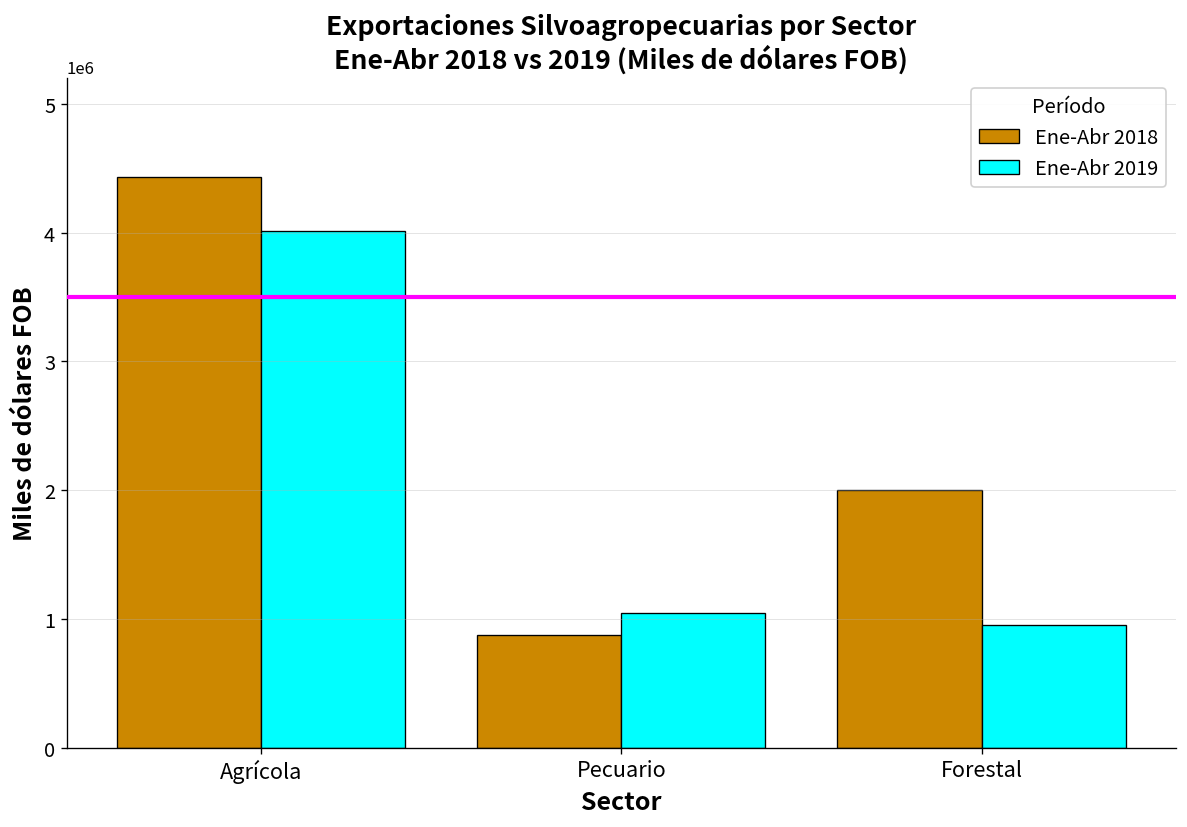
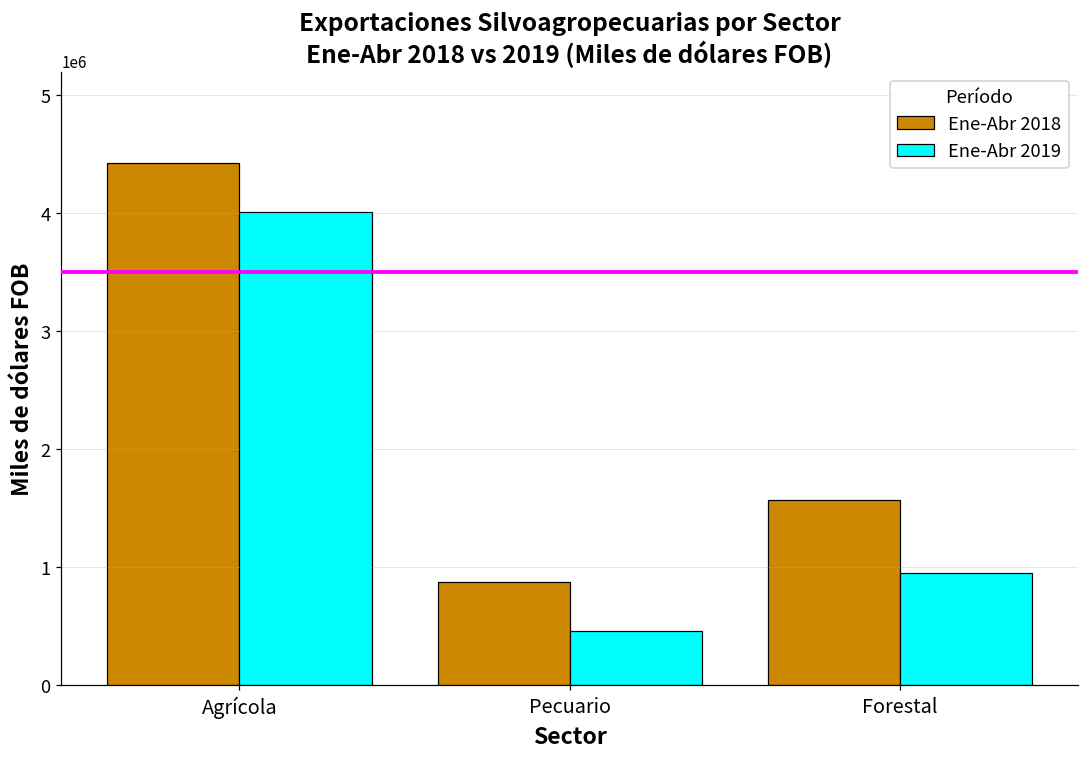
  {
    "Ene-Abr 2018": {
      "Agrícola": 4430000,
      "Pecuario": 870000,
-     "Forestal": 2000000
+     "Forestal": 1570000
    },
    "Ene-Abr 2019": {
      "Agrícola": 4010000,
-     "Pecuario": 1040000,
+     "Pecuario": 460000,
      "Forestal": 950000
    }
  }
